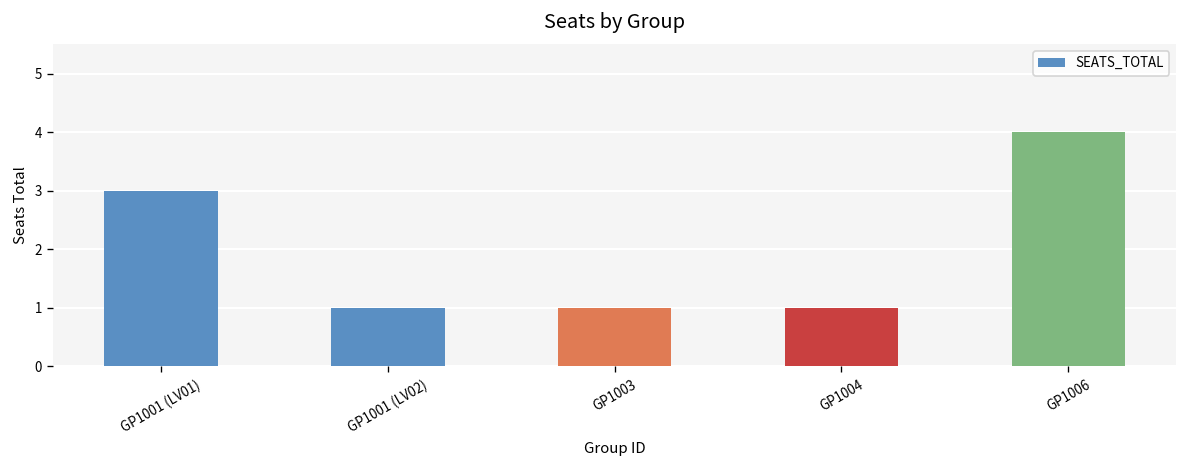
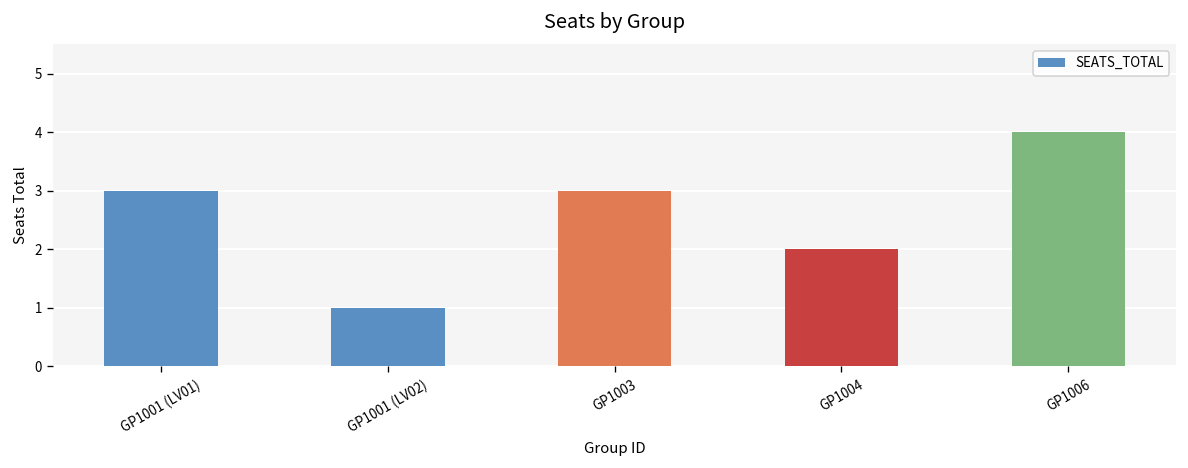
  {
    "GP1001 (LV01)": 3,
    "GP1001 (LV02)": 1,
-   "GP1003": 1,
-   "GP1004": 1,
+   "GP1003": 3,
+   "GP1004": 2,
    "GP1006": 4
  }
